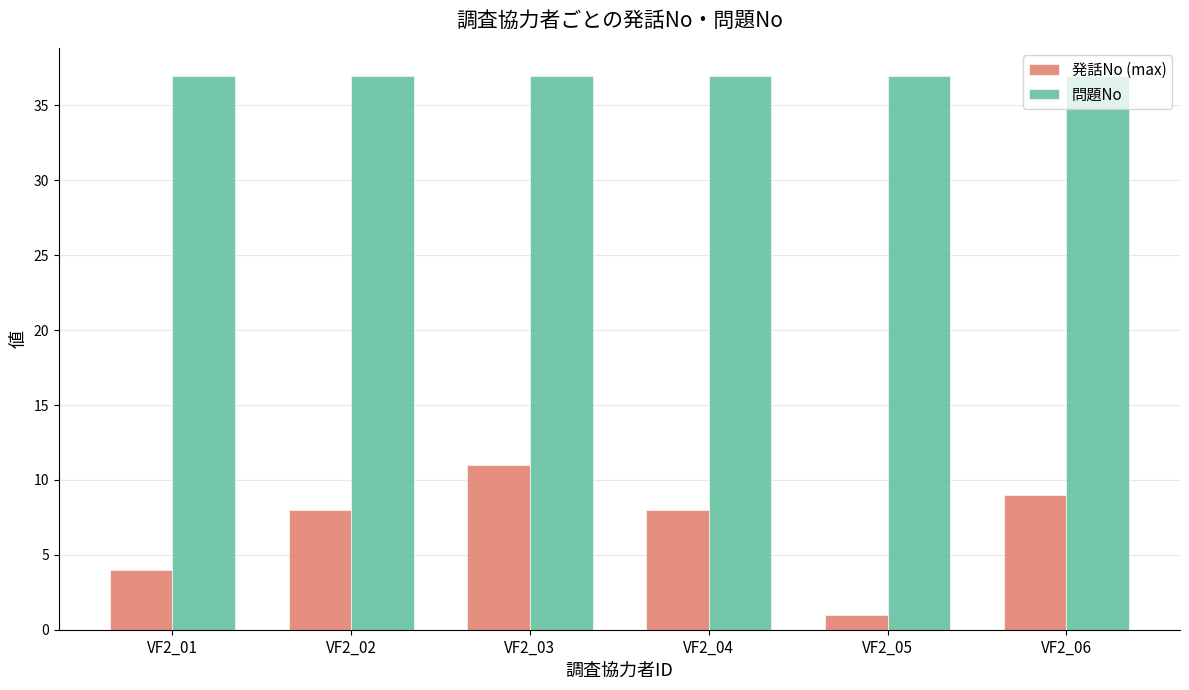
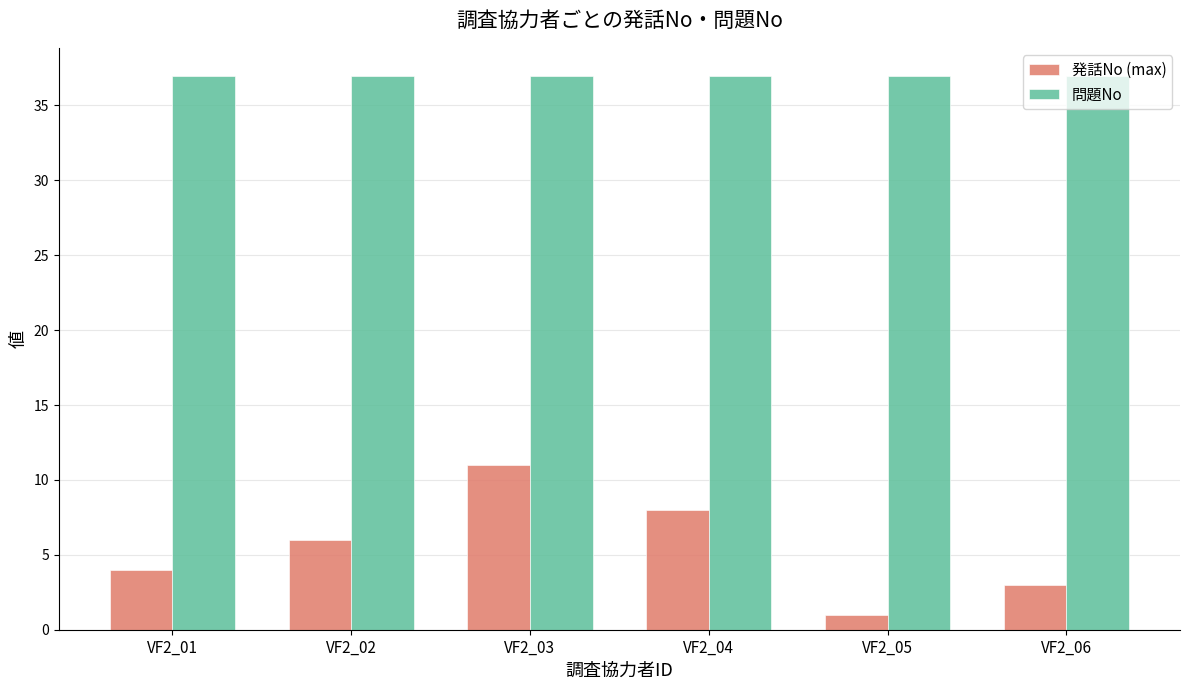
  {
    "発話No (max)": {
      "VF2_01": 4,
-     "VF2_02": 8,
+     "VF2_02": 6,
      "VF2_03": 11,
      "VF2_04": 8,
      "VF2_05": 1,
-     "VF2_06": 9
+     "VF2_06": 3
    },
    "問題No": {
      "VF2_01": 37,
      "VF2_02": 37,
      "VF2_03": 37,
      "VF2_04": 37,
      "VF2_05": 37
    }
  }
